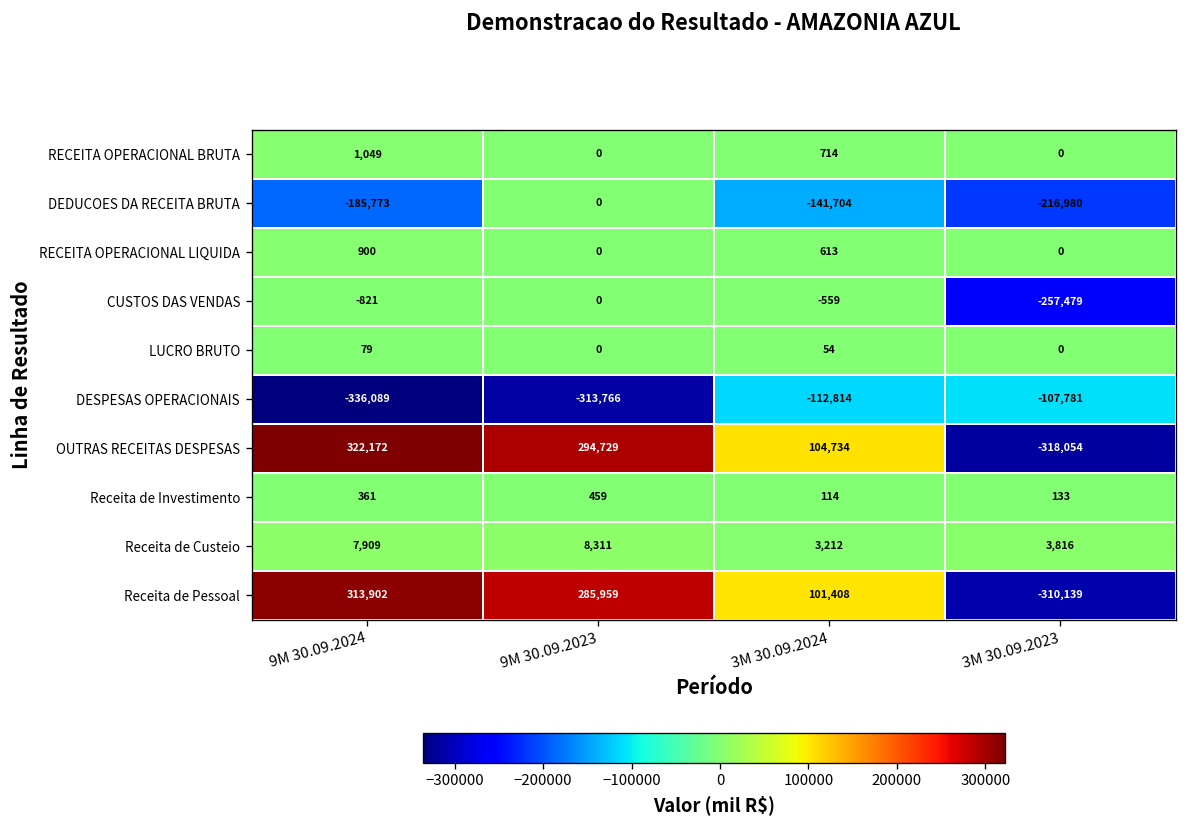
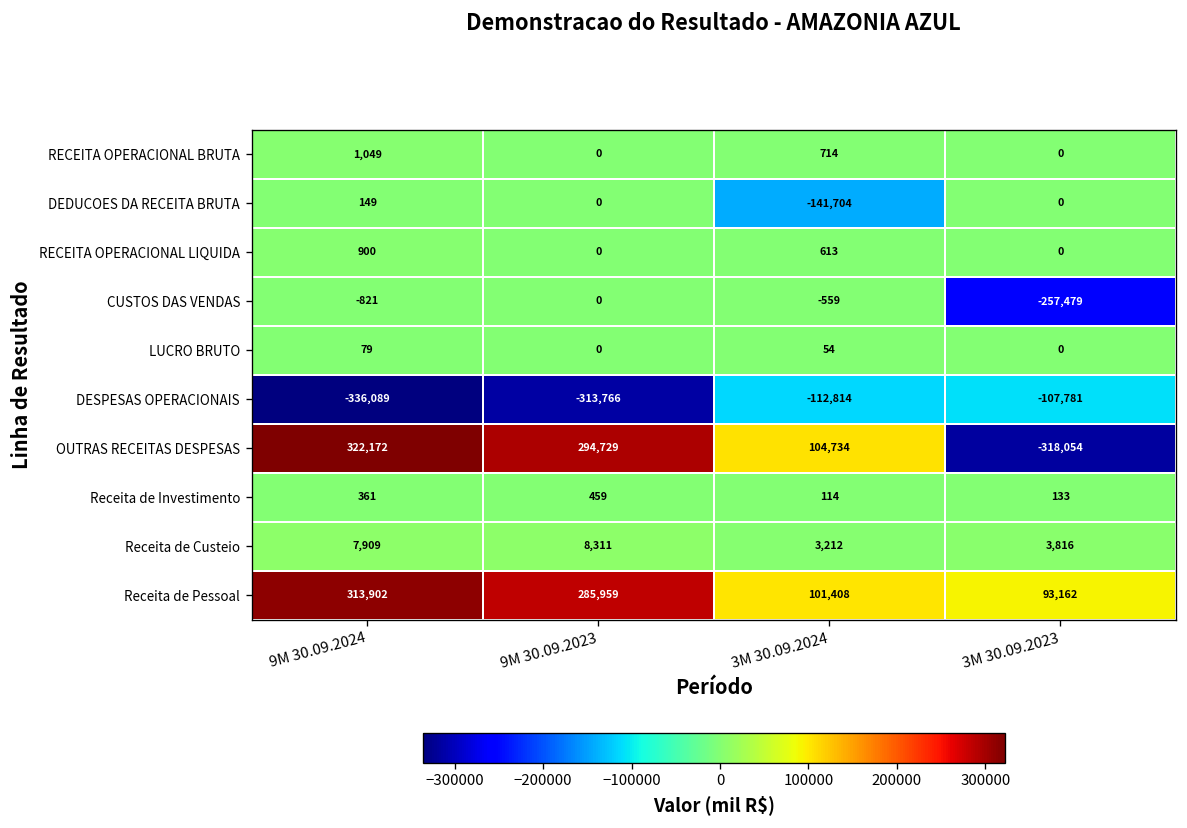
  {
    "RECEITA OPERACIONAL BRUTA": {
      "9M 30.09.2024": "1,049",
      "9M 30.09.2023": "0",
      "3M 30.09.2024": "714",
      "3M 30.09.2023": "0"
    },
    "DEDUCOES DA RECEITA BRUTA": {
-     "9M 30.09.2024": "-185,773",
+     "9M 30.09.2024": "149",
      "9M 30.09.2023": "0",
      "3M 30.09.2024": "-141,704",
-     "3M 30.09.2023": "-216,980"
+     "3M 30.09.2023": "0"
    },
    "RECEITA OPERACIONAL LIQUIDA": {
      "9M 30.09.2024": "900",
      "9M 30.09.2023": "0",
      "3M 30.09.2024": "613",
      "3M 30.09.2023": "0"
    },
    "CUSTOS DAS VENDAS": {
      "9M 30.09.2024": "-821",
      "9M 30.09.2023": "0",
      "3M 30.09.2024": "-559",
      "3M 30.09.2023": "-257,479"
    },
    "LUCRO BRUTO": {
      "9M 30.09.2024": "79",
      "9M 30.09.2023": "0",
      "3M 30.09.2024": "54",
      "3M 30.09.2023": "0"
    },
    "DESPESAS OPERACIONAIS": {
      "9M 30.09.2024": "-336,089",
      "9M 30.09.2023": "-313,766",
      "3M 30.09.2024": "-112,814",
      "3M 30.09.2023": "-107,781"
    },
    "OUTRAS RECEITAS DESPESAS": {
      "9M 30.09.2024": "322,172",
      "9M 30.09.2023": "294,729",
      "3M 30.09.2024": "104,734",
      "3M 30.09.2023": "-318,054"
    },
    "Receita de Investimento": {
      "9M 30.09.2024": "361",
      "9M 30.09.2023": "459",
      "3M 30.09.2024": "114",
      "3M 30.09.2023": "133"
    },
    "Receita de Custeio": {
      "9M 30.09.2024": "7,909",
      "9M 30.09.2023": "8,311",
      "3M 30.09.2024": "3,212",
      "3M 30.09.2023": "3,816"
    },
    "Receita de Pessoal": {
      "9M 30.09.2024": "313,902",
      "9M 30.09.2023": "285,959",
      "3M 30.09.2024": "101,408",
-     "3M 30.09.2023": "-310,139"
+     "3M 30.09.2023": "93,162"
    }
  }
